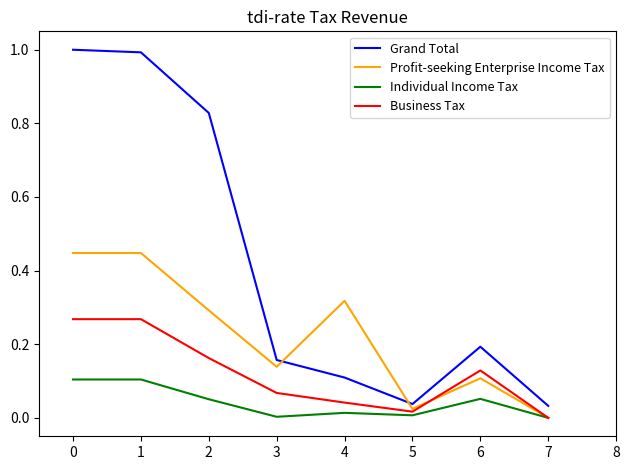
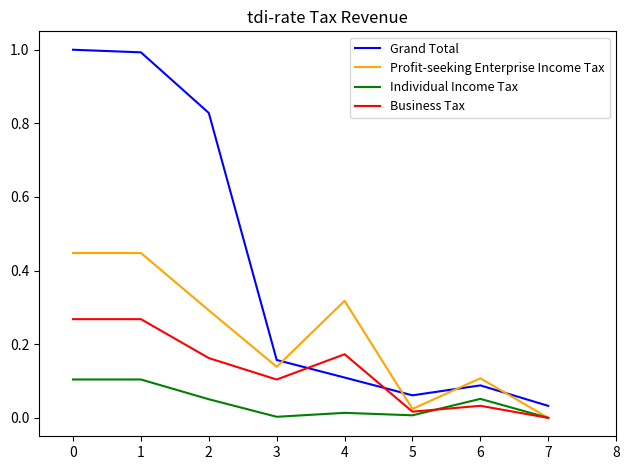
  {
    "Grand Total": {
      "0": 1.00,
      "1": 0.99,
      "2": 0.83,
      "3": 0.16,
      "4": 0.11,
-     "5": 0.04,
-     "6": 0.19,
+     "5": 0.06,
+     "6": 0.09,
      "7": 0.03
    },
    "Profit-seeking Enterprise Income Tax": {
      "0": 0.45,
      "1": 0.45,
      "2": 0.29,
      "3": 0.14,
      "4": 0.32,
      "5": 0.02,
      "6": 0.11
    },
    "Individual Income Tax": {
      "0": 0.10,
      "1": 0.10,
      "2": 0.05,
      "3": 0.00,
      "4": 0.01,
      "5": 0.01,
      "6": 0.05
    },
    "Business Tax": {
      "0": 0.27,
      "1": 0.27,
      "2": 0.16,
-     "3": 0.07,
-     "4": 0.04,
+     "3": 0.10,
+     "4": 0.17,
      "5": 0.02,
-     "6": 0.13
+     "6": 0.03
    }
  }
